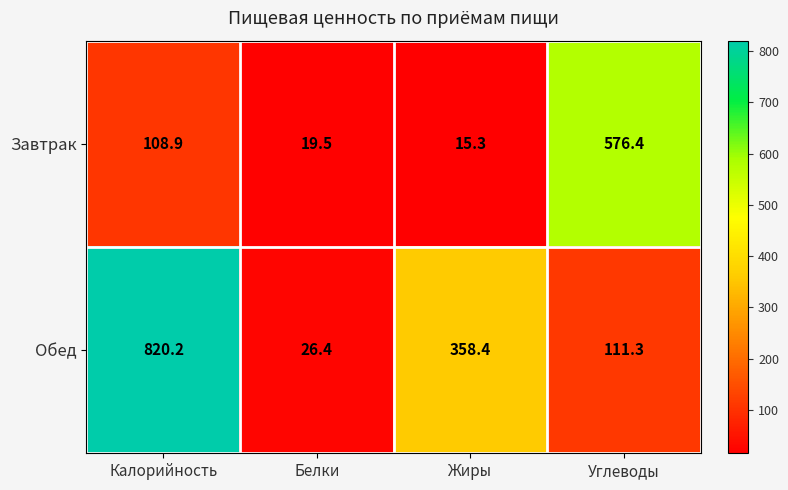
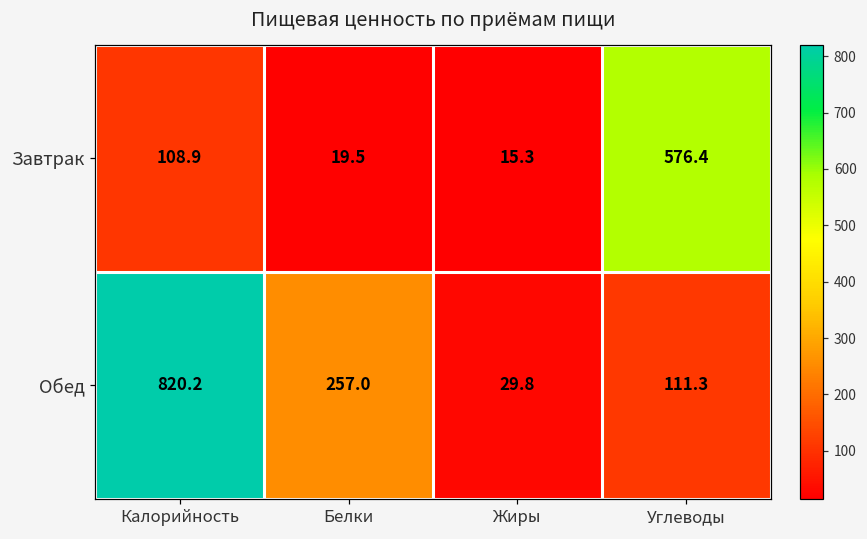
  {
    "Завтрак": {
      "Калорийность": 108.9,
      "Белки": 19.5,
      "Жиры": 15.3,
      "Углеводы": 576.4
    },
    "Обед": {
      "Калорийность": 820.2,
-     "Белки": 26.4,
-     "Жиры": 358.4,
+     "Белки": 257.0,
+     "Жиры": 29.8,
      "Углеводы": 111.3
    }
  }
